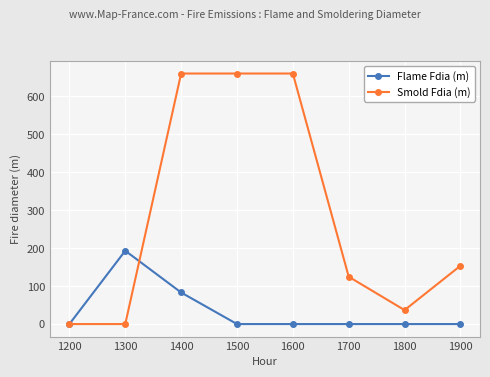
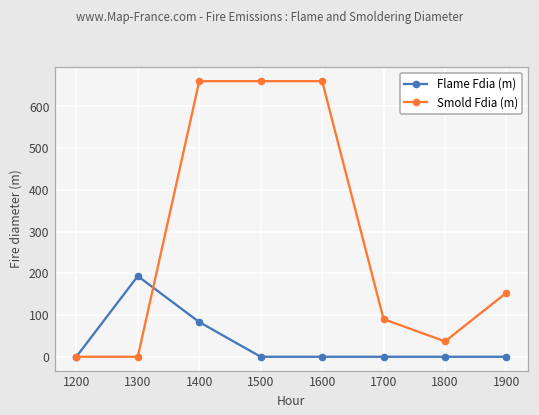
  {
    "Flame Fdia (m)": {
      "1300": 190,
      "1400": 80,
      "1500": 0,
      "1600": 0,
      "1700": 0,
      "1800": 0,
      "1900": 0
    },
    "Smold Fdia (m)": {
      "1300": 0,
      "1400": 660,
      "1500": 660,
      "1600": 660,
-     "1700": 120,
+     "1700": 90,
      "1800": 40,
      "1900": 150
    }
  }
